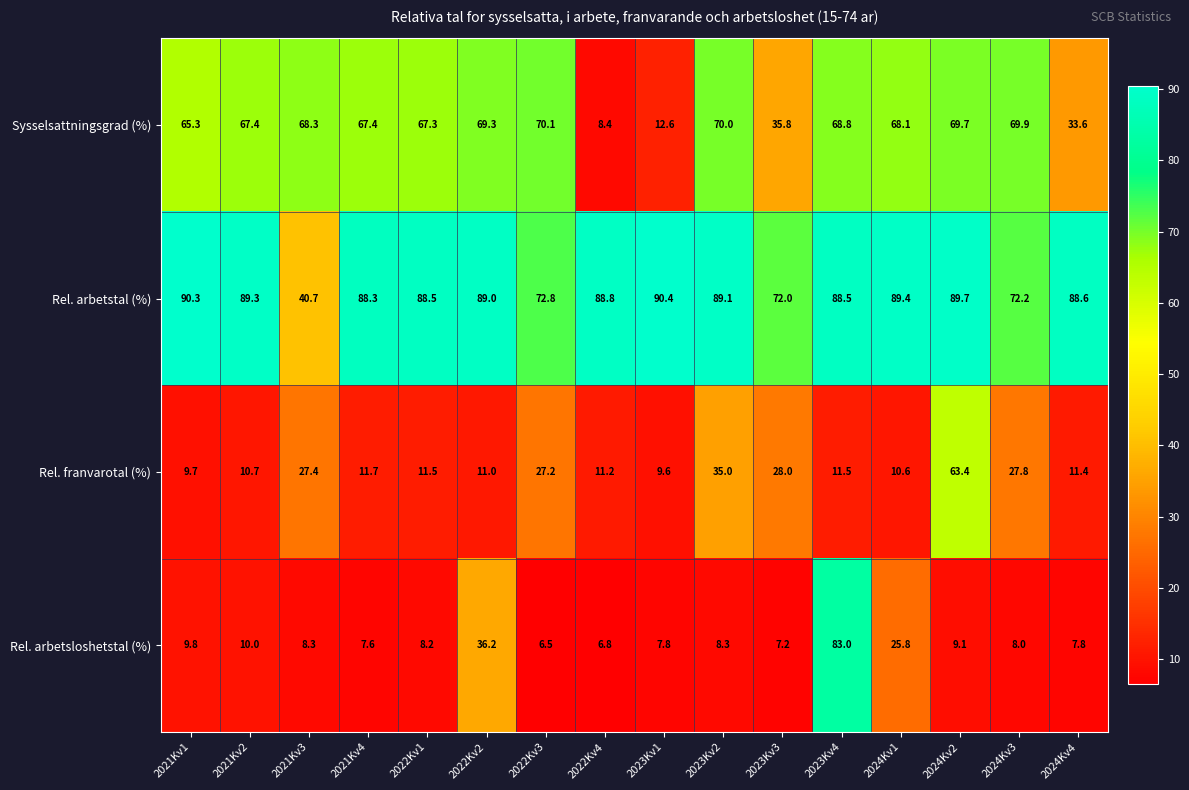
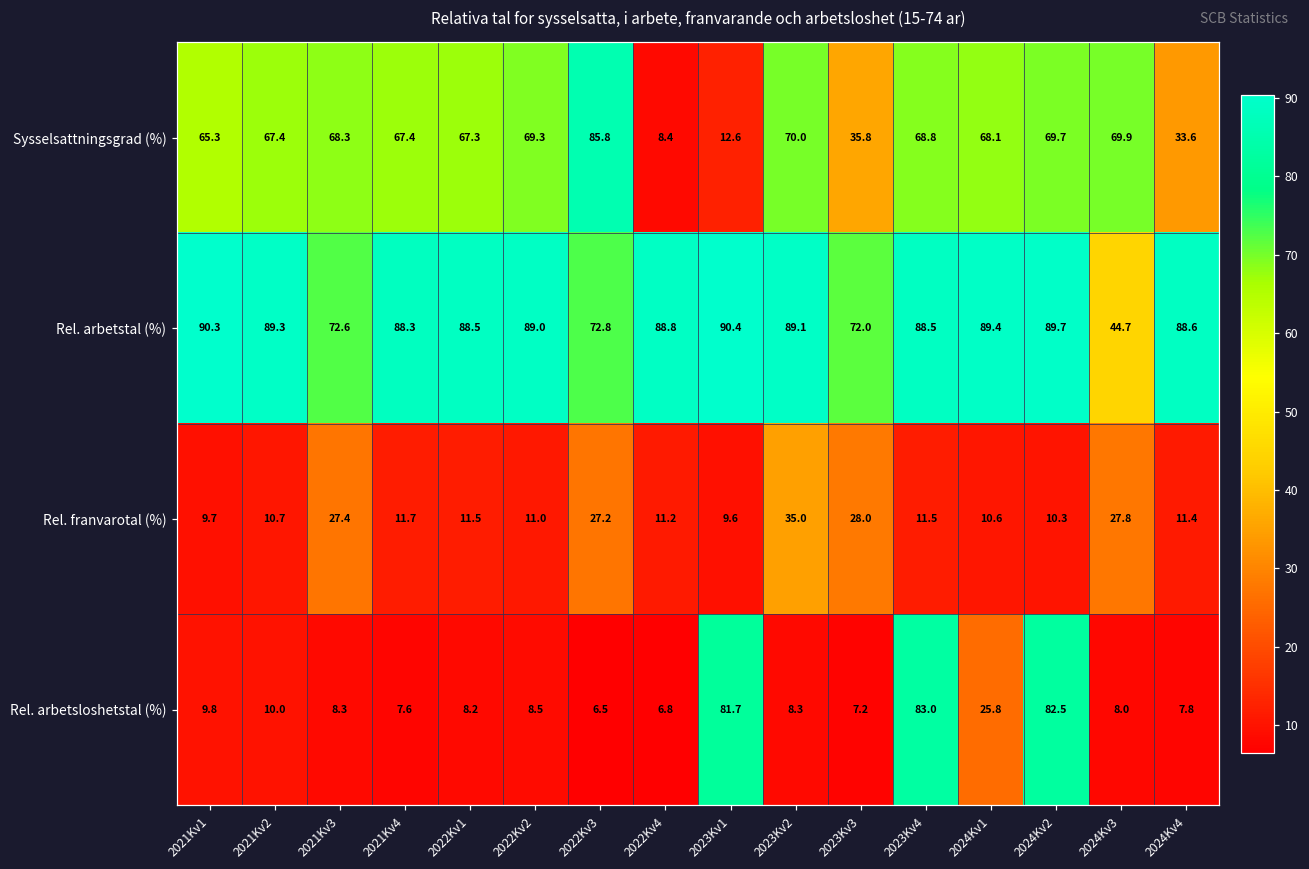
  {
    "Sysselsattningsgrad (%)": {
      "2021Kv1": 65.3,
      "2021Kv2": 67.4,
      "2021Kv3": 68.3,
      "2021Kv4": 67.4,
      "2022Kv1": 67.3,
      "2022Kv2": 69.3,
-     "2022Kv3": 70.1,
+     "2022Kv3": 85.8,
      "2022Kv4": 8.4,
      "2023Kv1": 12.6,
      "2023Kv2": 70.0,
      "2023Kv3": 35.8,
      "2023Kv4": 68.8,
      "2024Kv1": 68.1,
      "2024Kv2": 69.7,
      "2024Kv3": 69.9,
      "2024Kv4": 33.6
    },
    "Rel. arbetstal (%)": {
      "2021Kv1": 90.3,
      "2021Kv2": 89.3,
-     "2021Kv3": 40.7,
+     "2021Kv3": 72.6,
      "2021Kv4": 88.3,
      "2022Kv1": 88.5,
      "2022Kv2": 89.0,
      "2022Kv3": 72.8,
      "2022Kv4": 88.8,
      "2023Kv1": 90.4,
      "2023Kv2": 89.1,
      "2023Kv3": 72.0,
      "2023Kv4": 88.5,
      "2024Kv1": 89.4,
      "2024Kv2": 89.7,
-     "2024Kv3": 72.2,
+     "2024Kv3": 44.7,
      "2024Kv4": 88.6
    },
    "Rel. franvarotal (%)": {
      "2021Kv1": 9.7,
      "2021Kv2": 10.7,
      "2021Kv3": 27.4,
      "2021Kv4": 11.7,
      "2022Kv1": 11.5,
      "2022Kv2": 11.0,
      "2022Kv3": 27.2,
      "2022Kv4": 11.2,
      "2023Kv1": 9.6,
      "2023Kv2": 35.0,
      "2023Kv3": 28.0,
      "2023Kv4": 11.5,
      "2024Kv1": 10.6,
-     "2024Kv2": 63.4,
+     "2024Kv2": 10.3,
      "2024Kv3": 27.8,
      "2024Kv4": 11.4
    },
    "Rel. arbetsloshetstal (%)": {
      "2021Kv1": 9.8,
      "2021Kv2": 10.0,
      "2021Kv3": 8.3,
      "2021Kv4": 7.6,
      "2022Kv1": 8.2,
-     "2022Kv2": 36.2,
+     "2022Kv2": 8.5,
      "2022Kv3": 6.5,
      "2022Kv4": 6.8,
-     "2023Kv1": 7.8,
+     "2023Kv1": 81.7,
      "2023Kv2": 8.3,
      "2023Kv3": 7.2,
      "2023Kv4": 83.0,
      "2024Kv1": 25.8,
-     "2024Kv2": 9.1,
+     "2024Kv2": 82.5,
      "2024Kv3": 8.0,
      "2024Kv4": 7.8
    }
  }
